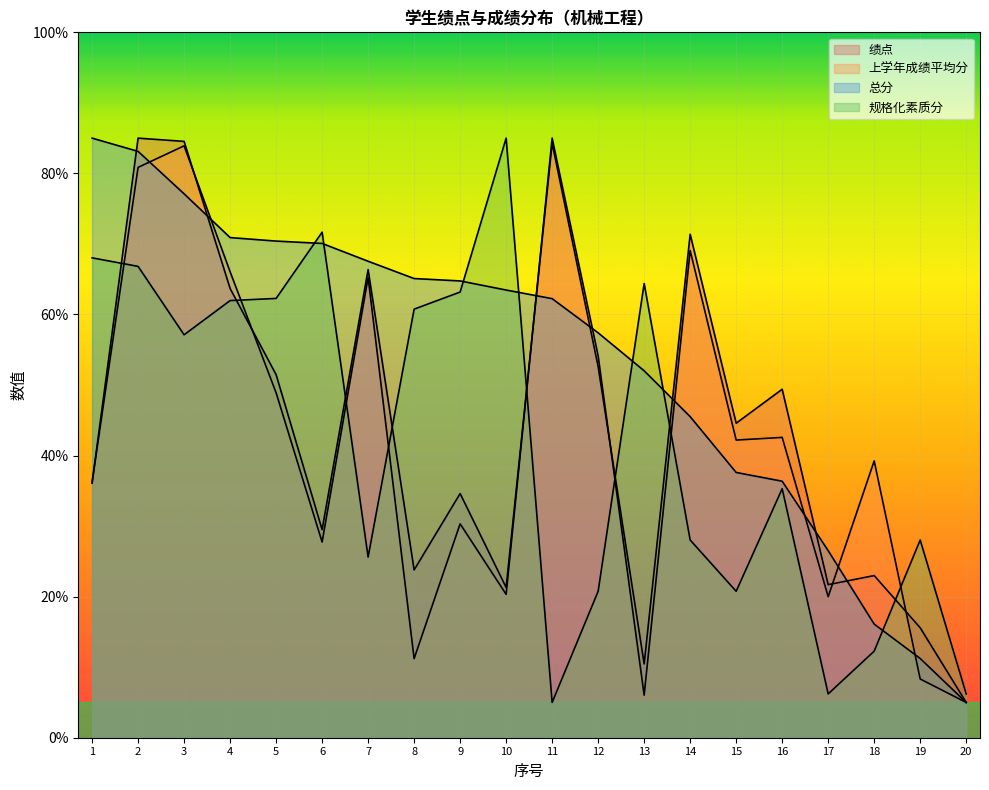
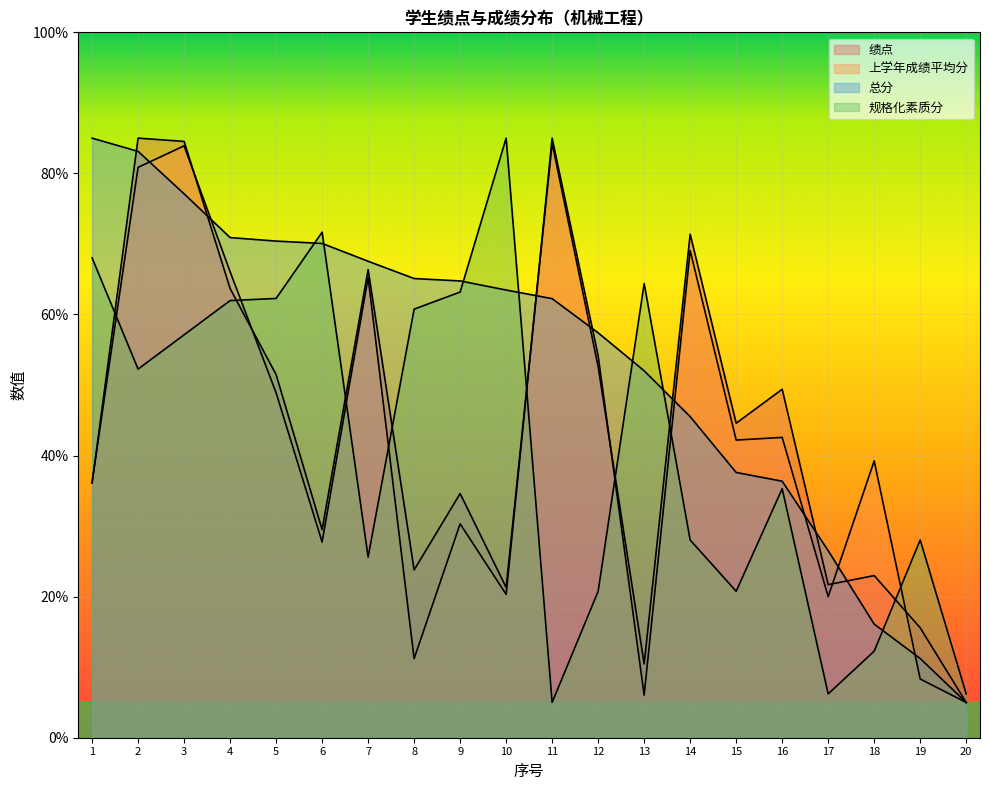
  {
    "总分": {
      "1": "85%",
      "2": "83%",
      "3": "77%",
      "4": "71%",
      "5": "70%",
      "6": "70%",
      "7": "68%",
      "8": "65%",
      "9": "65%",
      "10": "63%",
      "11": "62%",
      "12": "57%",
      "13": "52%",
      "14": "46%",
      "15": "38%",
      "16": "36%",
      "17": "27%",
      "18": "16%",
      "19": "11%"
    },
    "规格化素质分": {
      "1": "68%",
-     "2": "67%",
+     "2": "52%",
      "3": "57%",
      "4": "62%",
      "5": "62%",
      "6": "72%",
      "7": "26%",
      "8": "61%",
      "9": "63%",
      "10": "85%",
      "12": "21%",
      "13": "64%",
      "14": "28%",
      "15": "21%",
      "16": "35%",
      "17": "6%",
      "18": "12%",
      "19": "28%",
      "20": "6%"
    }
  }
